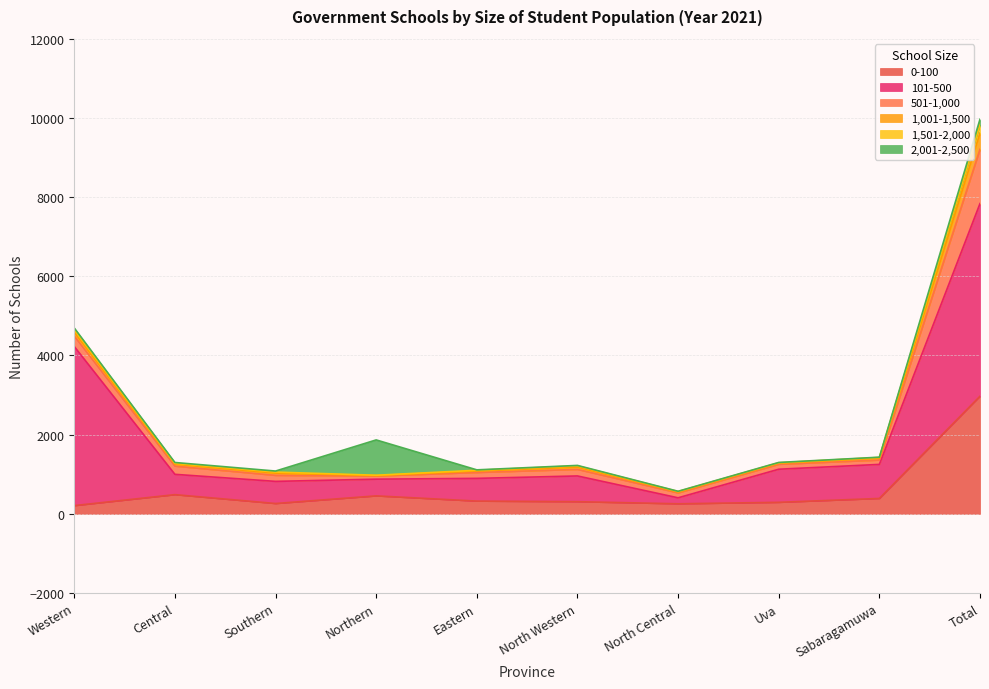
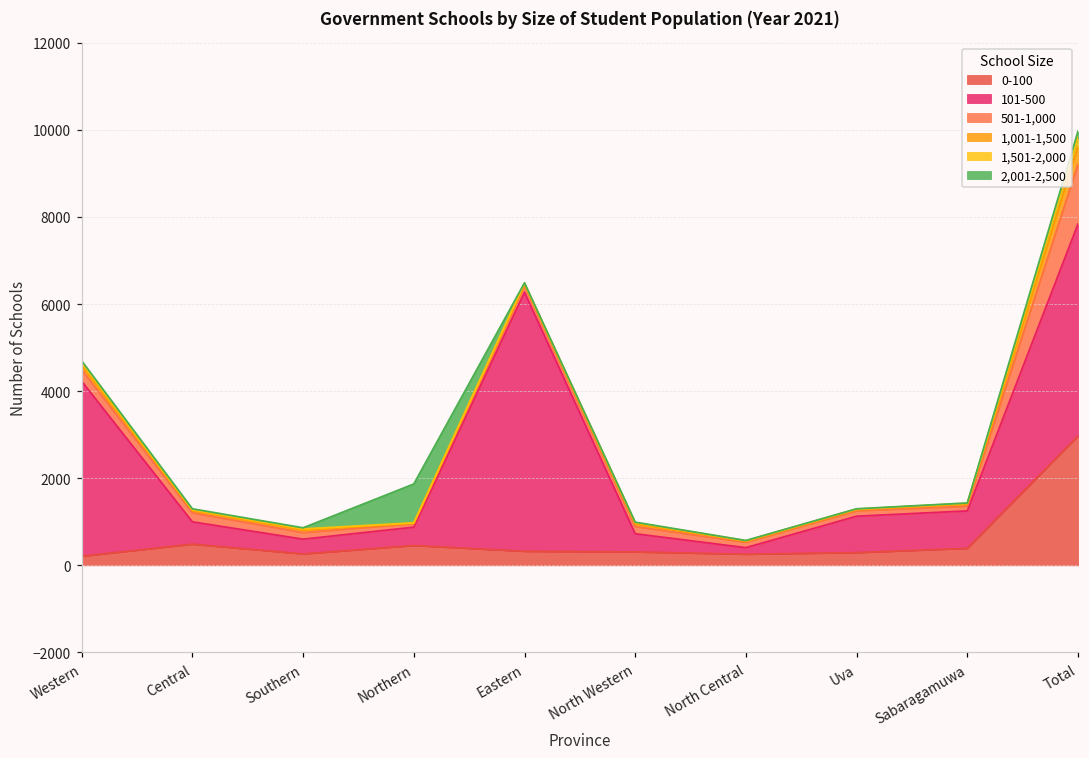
  {
    "101-500": {
      "Western": 4000,
      "Central": 500,
-     "Southern": 600,
+     "Southern": 300,
      "Northern": 400,
-     "Eastern": 600,
-     "North Western": 700,
+     "Eastern": 5900,
+     "North Western": 400,
      "North Central": 200,
      "Uva": 800,
      "Sabaragamuwa": 900,
      "Total": 4900
    },
    "2,001-2,500": {
      "Northern": 900,
      "Total": 100
    }
  }
